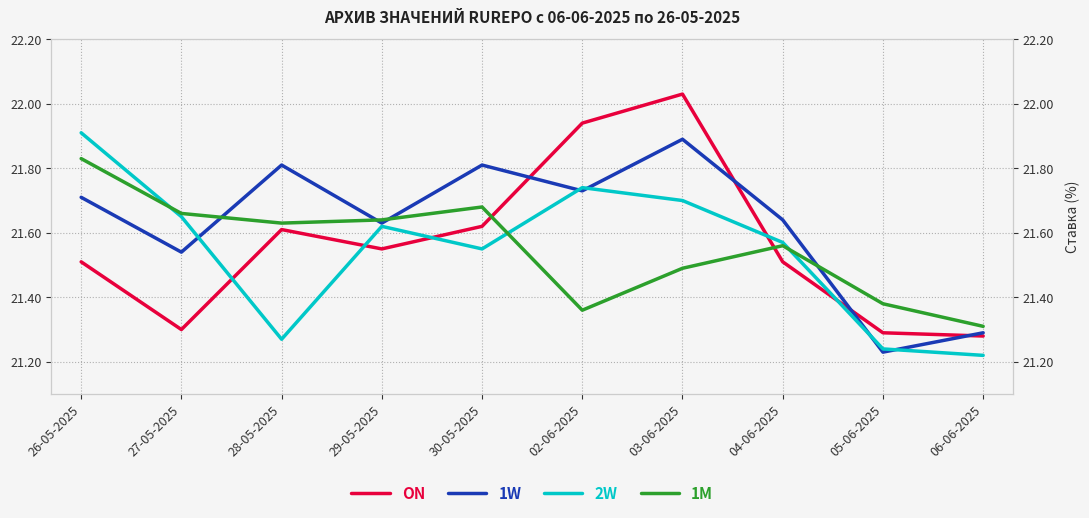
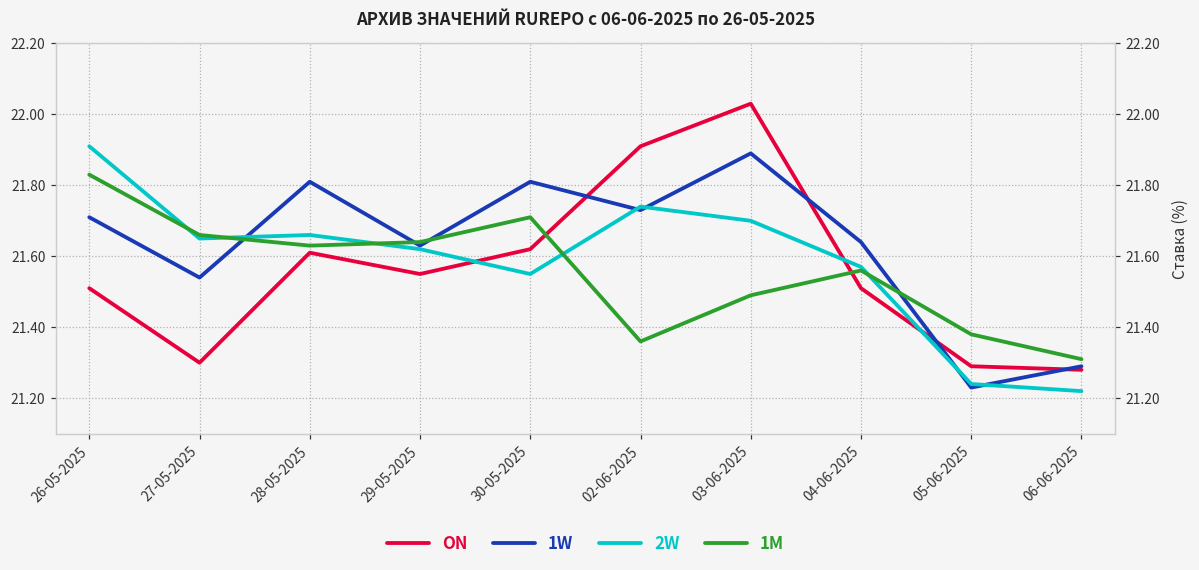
  {
    "ON": {
      "26-05-2025": 21.51,
      "27-05-2025": 21.30,
      "28-05-2025": 21.61,
      "29-05-2025": 21.55,
      "30-05-2025": 21.62,
-     "02-06-2025": 21.94,
+     "02-06-2025": 21.91,
      "03-06-2025": 22.03,
      "04-06-2025": 21.51,
      "05-06-2025": 21.29,
      "06-06-2025": 21.28
    },
    "1W": {
      "26-05-2025": 21.71,
      "27-05-2025": 21.54,
      "28-05-2025": 21.81,
      "29-05-2025": 21.63,
      "30-05-2025": 21.81,
      "02-06-2025": 21.73,
      "03-06-2025": 21.89,
      "04-06-2025": 21.64,
      "05-06-2025": 21.23,
      "06-06-2025": 21.29
    },
    "2W": {
      "26-05-2025": 21.91,
      "27-05-2025": 21.65,
-     "28-05-2025": 21.27,
+     "28-05-2025": 21.66,
      "29-05-2025": 21.62,
      "30-05-2025": 21.55,
      "02-06-2025": 21.74,
      "03-06-2025": 21.70,
      "04-06-2025": 21.57,
      "05-06-2025": 21.24,
      "06-06-2025": 21.22
    },
    "1M": {
      "26-05-2025": 21.83,
      "27-05-2025": 21.66,
      "28-05-2025": 21.63,
      "29-05-2025": 21.64,
-     "30-05-2025": 21.68,
+     "30-05-2025": 21.71,
      "02-06-2025": 21.36,
      "03-06-2025": 21.49,
      "04-06-2025": 21.56,
      "05-06-2025": 21.38,
      "06-06-2025": 21.31
    }
  }
